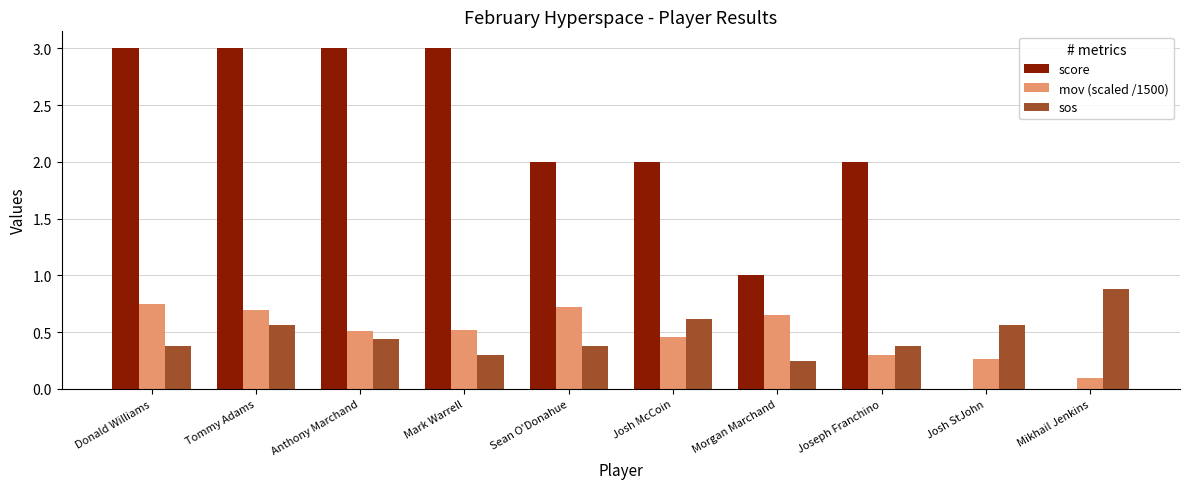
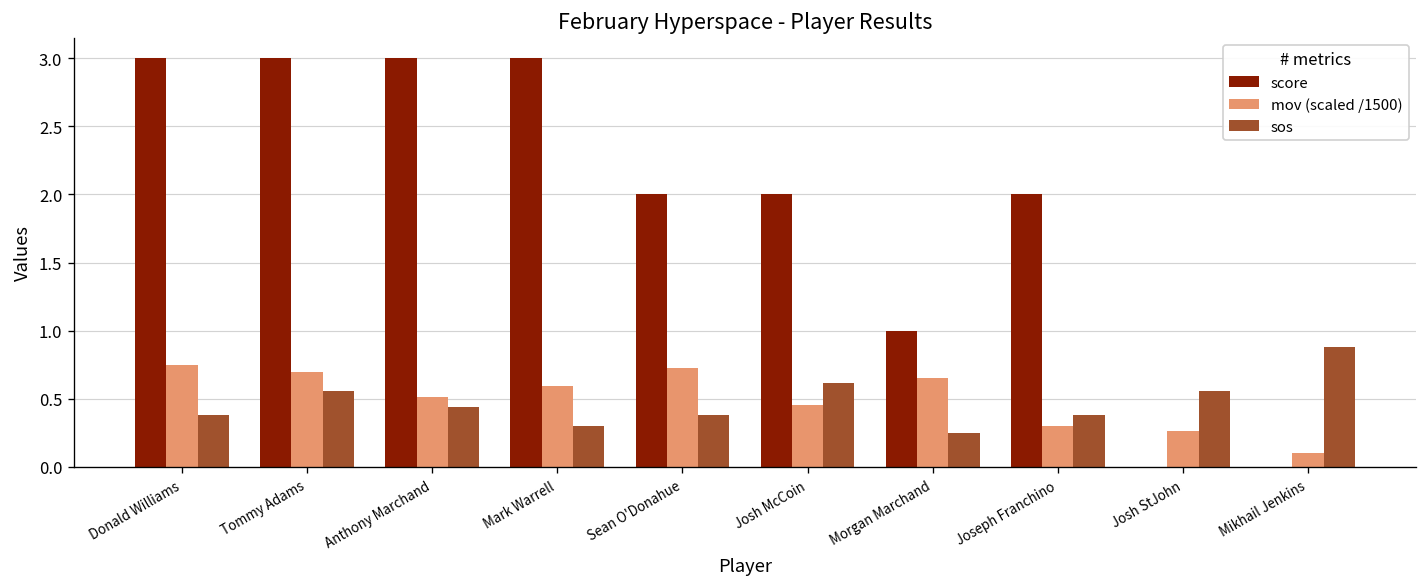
  {
    "score": {
      "Donald Williams": 3.00,
      "Tommy Adams": 3.00,
      "Anthony Marchand": 3.00,
      "Mark Warrell": 3.00,
      "Sean O'Donahue": 2.00,
      "Josh McCoin": 2.00,
      "Morgan Marchand": 1.00,
      "Joseph Franchino": 2.00,
      "Josh StJohn": 0.00,
      "Mikhail Jenkins": 0.00
    },
    "mov (scaled /1500)": {
      "Donald Williams": 0.75,
      "Tommy Adams": 0.70,
      "Anthony Marchand": 0.51,
-     "Mark Warrell": 0.52,
+     "Mark Warrell": 0.60,
      "Sean O'Donahue": 0.73,
      "Josh McCoin": 0.46,
      "Morgan Marchand": 0.65,
      "Joseph Franchino": 0.30,
      "Josh StJohn": 0.26,
      "Mikhail Jenkins": 0.10
    },
    "sos": {
      "Donald Williams": 0.38,
      "Tommy Adams": 0.56,
      "Anthony Marchand": 0.44,
      "Mark Warrell": 0.30,
      "Sean O'Donahue": 0.38,
      "Josh McCoin": 0.62,
      "Morgan Marchand": 0.25,
      "Joseph Franchino": 0.38,
      "Josh StJohn": 0.56,
      "Mikhail Jenkins": 0.88
    }
  }
